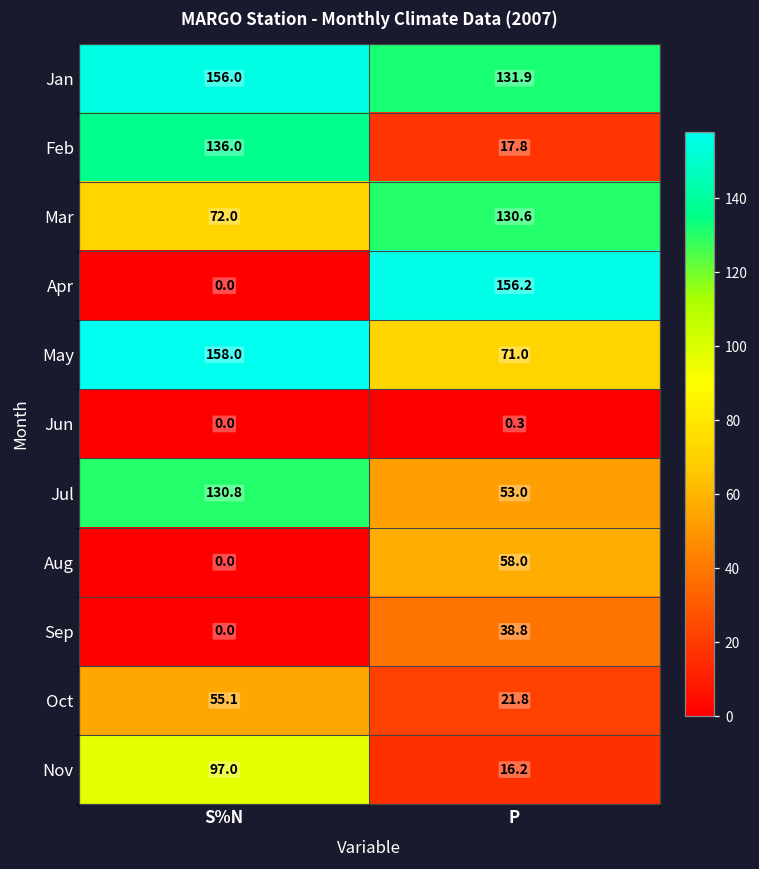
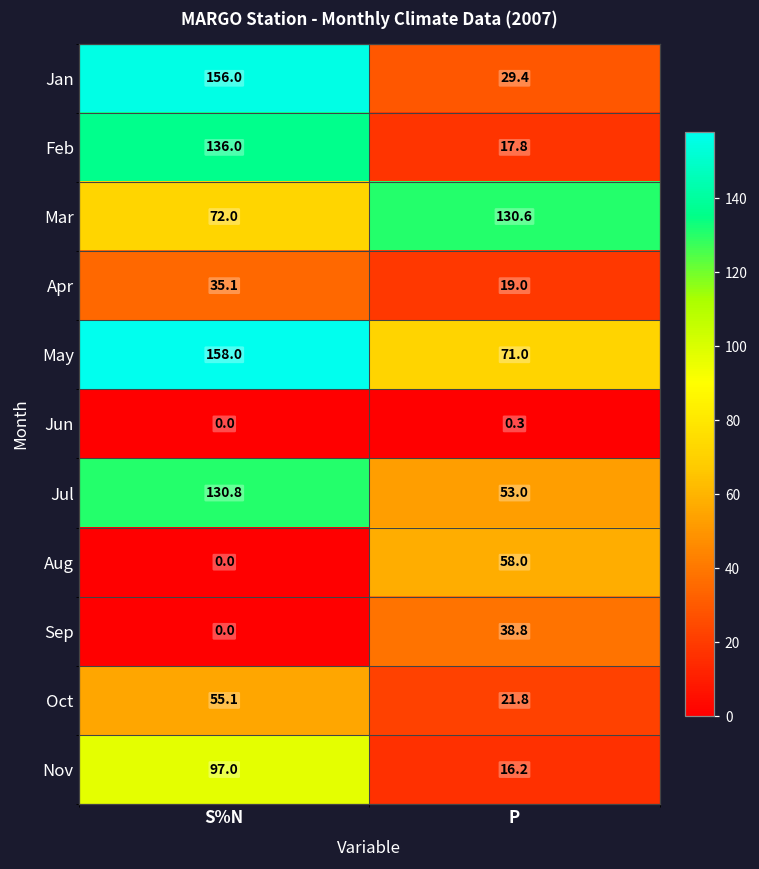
  {
    "Jan": {
-     "P": 131.9
+     "P": 29.4
    },
    "Apr": {
-     "S%N": 0.0,
-     "P": 156.2
+     "S%N": 35.1,
+     "P": 19.0
    }
  }
